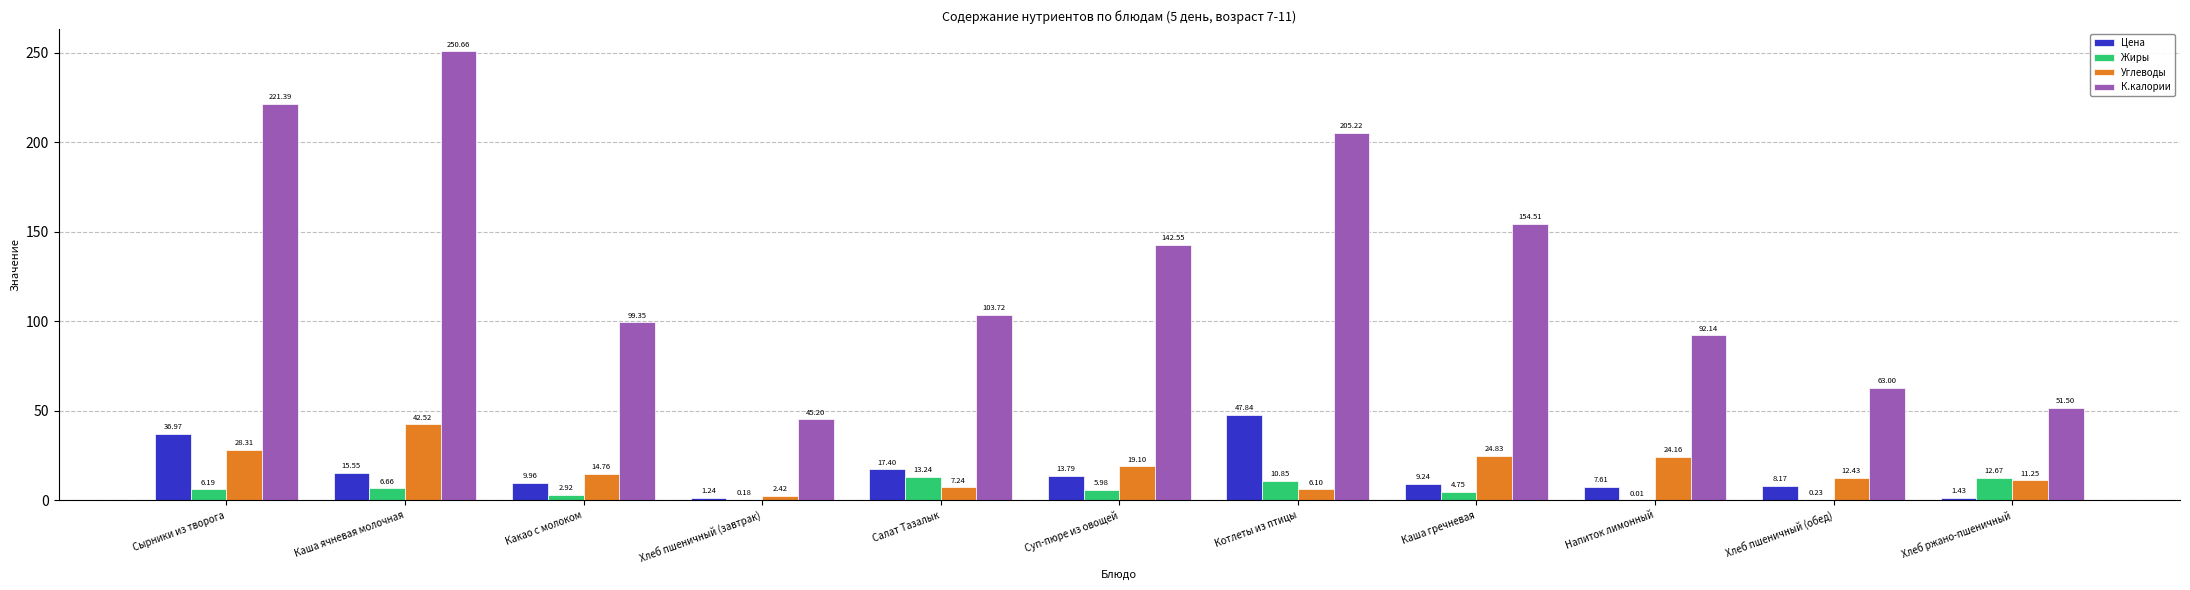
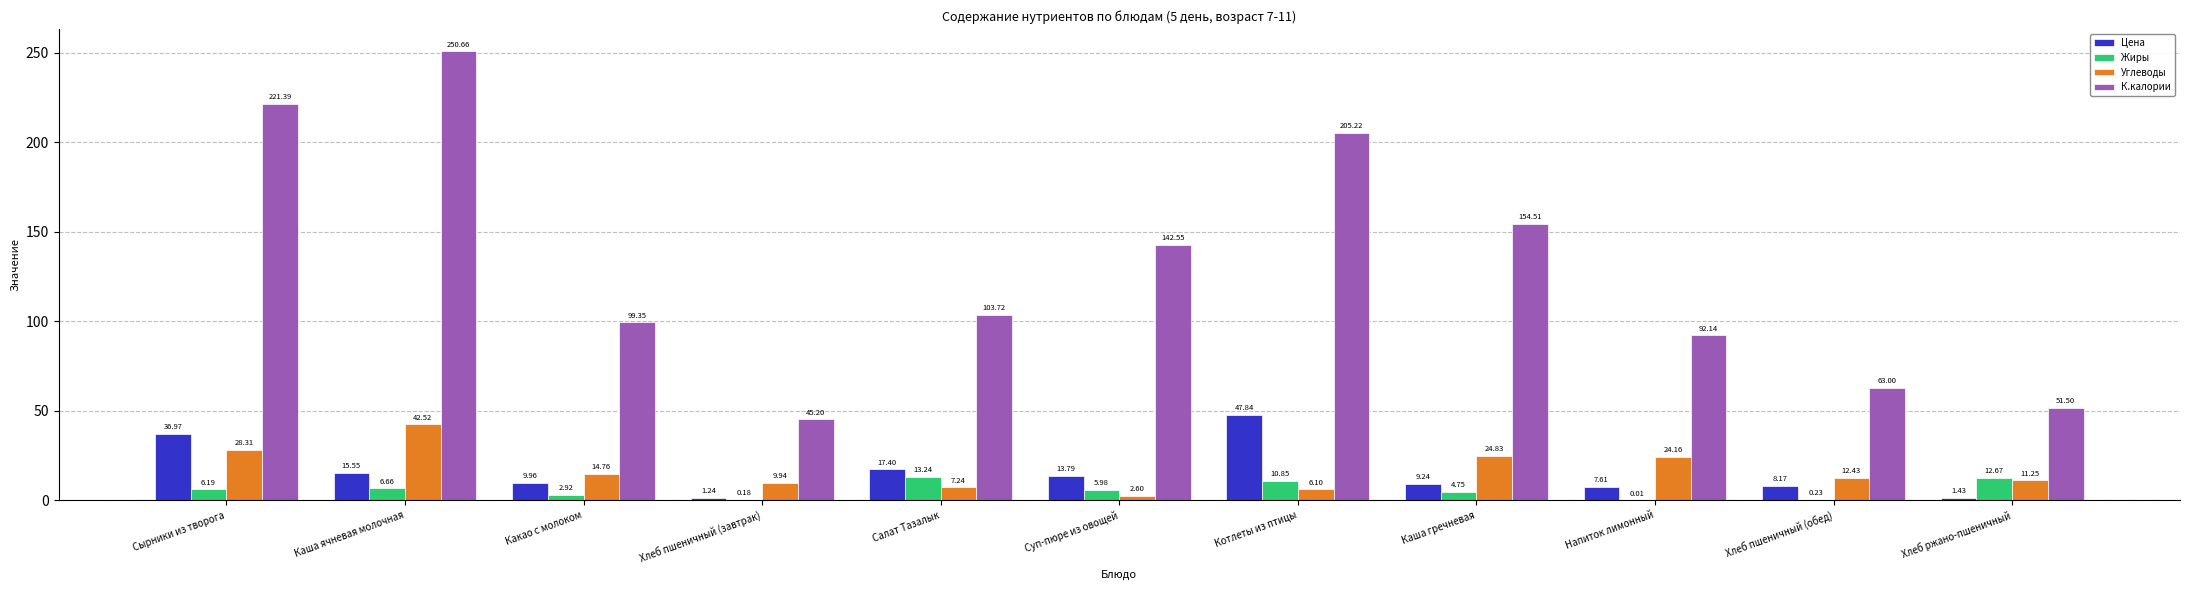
  {
    "Цена": {
      "Сырники из творога": 36.97,
      "Каша ячневая молочная": 15.55,
      "Какао с молоком": 9.96,
      "Хлеб пшеничный (завтрак)": 1.24,
      "Салат Тазалык": 17.40,
      "Суп-пюре из овощей": 13.79,
      "Котлеты из птицы": 47.84,
      "Каша гречневая": 9.24,
      "Напиток лимонный": 7.61,
      "Хлеб пшеничный (обед)": 8.17,
      "Хлеб ржано-пшеничный": 1.43
    },
    "Жиры": {
      "Сырники из творога": 6.19,
      "Каша ячневая молочная": 6.66,
      "Какао с молоком": 2.92,
      "Хлеб пшеничный (завтрак)": 0.18,
      "Салат Тазалык": 13.24,
      "Суп-пюре из овощей": 5.98,
      "Котлеты из птицы": 10.85,
      "Каша гречневая": 4.75,
      "Напиток лимонный": 0.01,
      "Хлеб пшеничный (обед)": 0.23,
      "Хлеб ржано-пшеничный": 12.67
    },
    "Углеводы": {
      "Сырники из творога": 28.31,
      "Каша ячневая молочная": 42.52,
      "Какао с молоком": 14.76,
-     "Хлеб пшеничный (завтрак)": 2.42,
+     "Хлеб пшеничный (завтрак)": 9.94,
      "Салат Тазалык": 7.24,
-     "Суп-пюре из овощей": 19.10,
+     "Суп-пюре из овощей": 2.60,
      "Котлеты из птицы": 6.10,
      "Каша гречневая": 24.83,
      "Напиток лимонный": 24.16,
      "Хлеб пшеничный (обед)": 12.43,
      "Хлеб ржано-пшеничный": 11.25
    },
    "К.калории": {
      "Сырники из творога": 221.39,
      "Каша ячневая молочная": 250.66,
      "Какао с молоком": 99.35,
      "Хлеб пшеничный (завтрак)": 45.20,
      "Салат Тазалык": 103.72,
      "Суп-пюре из овощей": 142.55,
      "Котлеты из птицы": 205.22,
      "Каша гречневая": 154.51,
      "Напиток лимонный": 92.14,
      "Хлеб пшеничный (обед)": 63.00,
      "Хлеб ржано-пшеничный": 51.50
    }
  }
